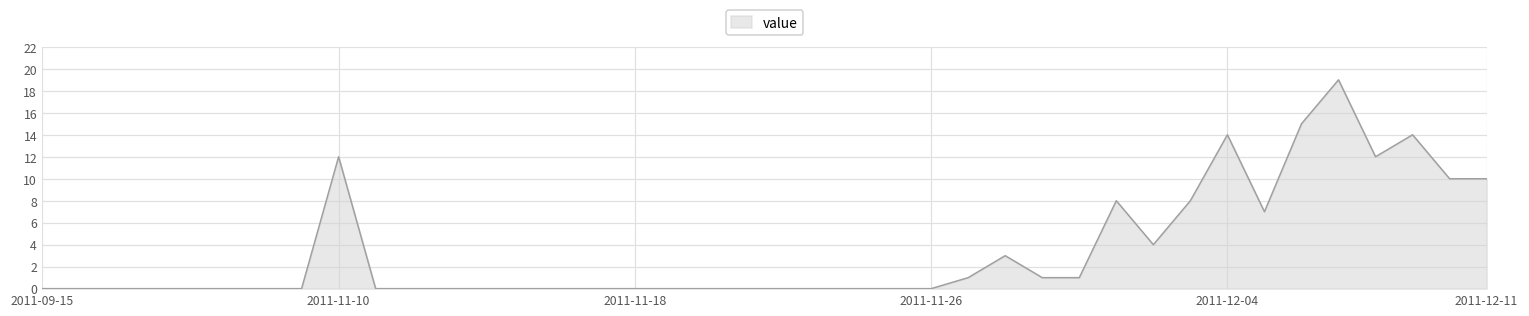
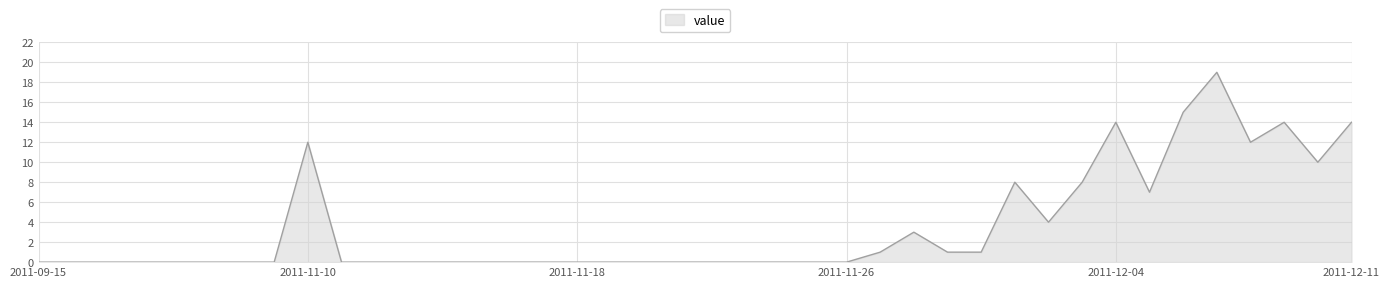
  {
    "2011-09-15": 0,
    "2011-11-10": 12,
    "2011-11-18": 0,
    "2011-11-26": 0,
    "2011-12-04": 14,
-   "2011-12-11": 10
+   "2011-12-11": 14
  }
